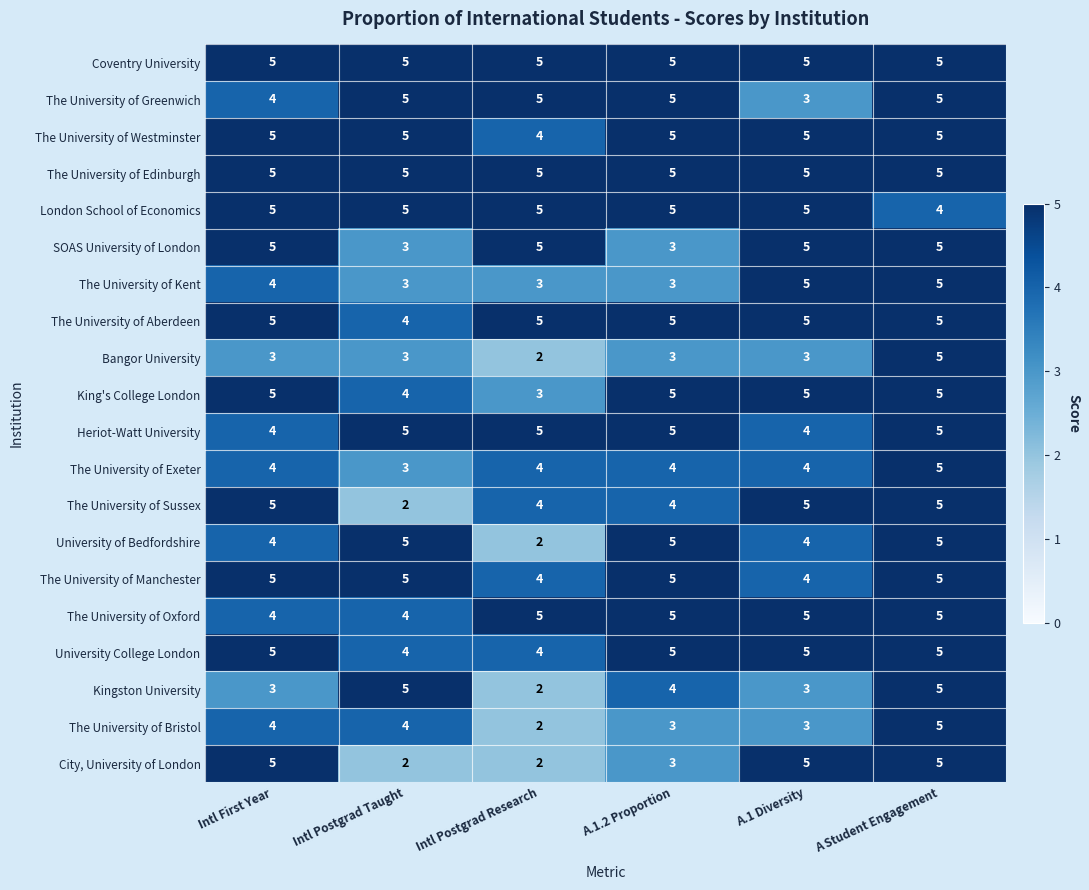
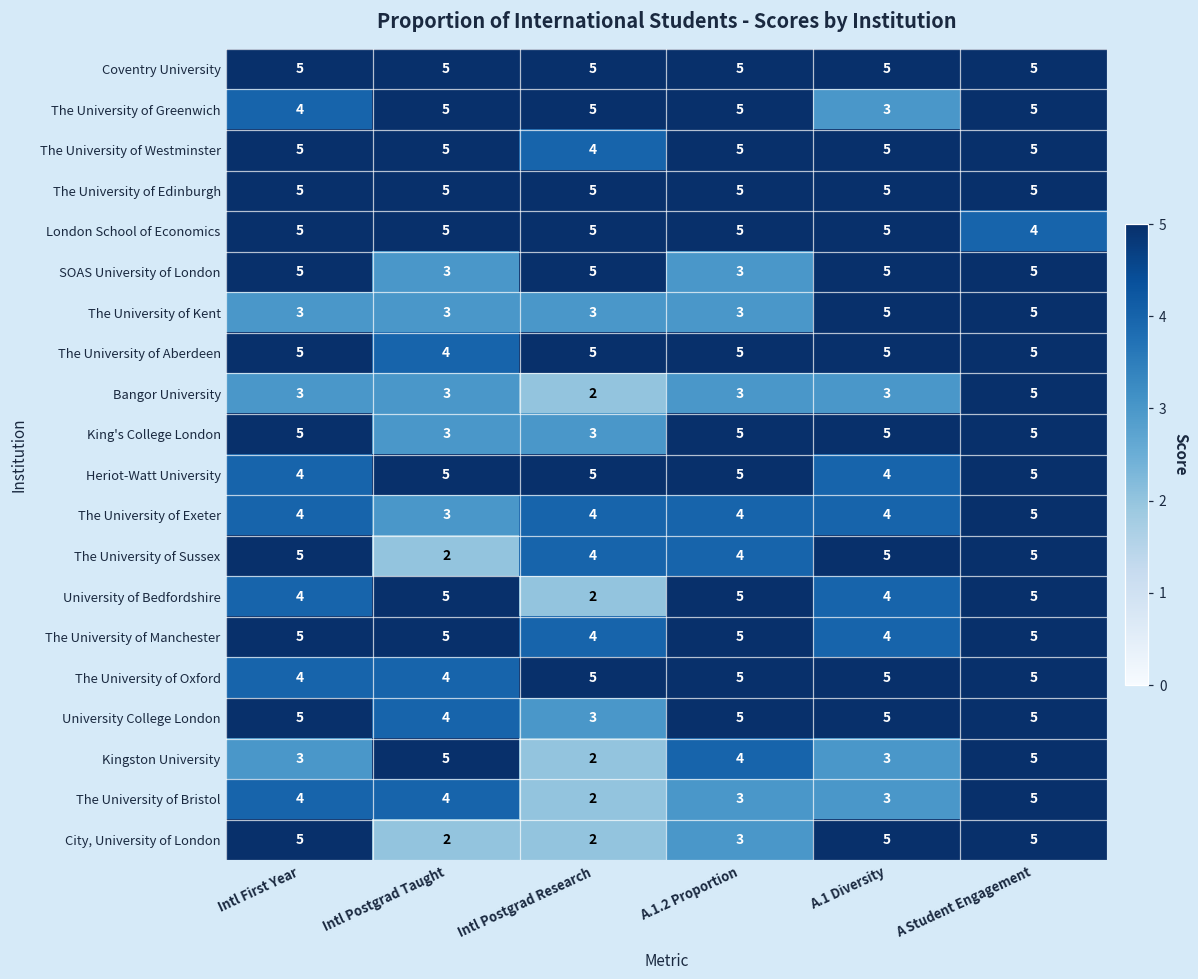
  {
    "Coventry University": {
      "Intl First Year": 5,
      "Intl Postgrad Taught": 5,
      "Intl Postgrad Research": 5,
      "A.1.2 Proportion": 5,
      "A.1 Diversity": 5,
      "A Student Engagement": 5
    },
    "The University of Greenwich": {
      "Intl First Year": 4,
      "Intl Postgrad Taught": 5,
      "Intl Postgrad Research": 5,
      "A.1.2 Proportion": 5,
      "A.1 Diversity": 3,
      "A Student Engagement": 5
    },
    "The University of Westminster": {
      "Intl First Year": 5,
      "Intl Postgrad Taught": 5,
      "Intl Postgrad Research": 4,
      "A.1.2 Proportion": 5,
      "A.1 Diversity": 5,
      "A Student Engagement": 5
    },
    "The University of Edinburgh": {
      "Intl First Year": 5,
      "Intl Postgrad Taught": 5,
      "Intl Postgrad Research": 5,
      "A.1.2 Proportion": 5,
      "A.1 Diversity": 5,
      "A Student Engagement": 5
    },
    "London School of Economics": {
      "Intl First Year": 5,
      "Intl Postgrad Taught": 5,
      "Intl Postgrad Research": 5,
      "A.1.2 Proportion": 5,
      "A.1 Diversity": 5,
      "A Student Engagement": 4
    },
    "SOAS University of London": {
      "Intl First Year": 5,
      "Intl Postgrad Taught": 3,
      "Intl Postgrad Research": 5,
      "A.1.2 Proportion": 3,
      "A.1 Diversity": 5,
      "A Student Engagement": 5
    },
    "The University of Kent": {
-     "Intl First Year": 4,
+     "Intl First Year": 3,
      "Intl Postgrad Taught": 3,
      "Intl Postgrad Research": 3,
      "A.1.2 Proportion": 3,
      "A.1 Diversity": 5,
      "A Student Engagement": 5
    },
    "The University of Aberdeen": {
      "Intl First Year": 5,
      "Intl Postgrad Taught": 4,
      "Intl Postgrad Research": 5,
      "A.1.2 Proportion": 5,
      "A.1 Diversity": 5,
      "A Student Engagement": 5
    },
    "Bangor University": {
      "Intl First Year": 3,
      "Intl Postgrad Taught": 3,
      "Intl Postgrad Research": 2,
      "A.1.2 Proportion": 3,
      "A.1 Diversity": 3,
      "A Student Engagement": 5
    },
    "King's College London": {
      "Intl First Year": 5,
-     "Intl Postgrad Taught": 4,
+     "Intl Postgrad Taught": 3,
      "Intl Postgrad Research": 3,
      "A.1.2 Proportion": 5,
      "A.1 Diversity": 5,
      "A Student Engagement": 5
    },
    "Heriot-Watt University": {
      "Intl First Year": 4,
      "Intl Postgrad Taught": 5,
      "Intl Postgrad Research": 5,
      "A.1.2 Proportion": 5,
      "A.1 Diversity": 4,
      "A Student Engagement": 5
    },
    "The University of Exeter": {
      "Intl First Year": 4,
      "Intl Postgrad Taught": 3,
      "Intl Postgrad Research": 4,
      "A.1.2 Proportion": 4,
      "A.1 Diversity": 4,
      "A Student Engagement": 5
    },
    "The University of Sussex": {
      "Intl First Year": 5,
      "Intl Postgrad Taught": 2,
      "Intl Postgrad Research": 4,
      "A.1.2 Proportion": 4,
      "A.1 Diversity": 5,
      "A Student Engagement": 5
    },
    "University of Bedfordshire": {
      "Intl First Year": 4,
      "Intl Postgrad Taught": 5,
      "Intl Postgrad Research": 2,
      "A.1.2 Proportion": 5,
      "A.1 Diversity": 4,
      "A Student Engagement": 5
    },
    "The University of Manchester": {
      "Intl First Year": 5,
      "Intl Postgrad Taught": 5,
      "Intl Postgrad Research": 4,
      "A.1.2 Proportion": 5,
      "A.1 Diversity": 4,
      "A Student Engagement": 5
    },
    "The University of Oxford": {
      "Intl First Year": 4,
      "Intl Postgrad Taught": 4,
      "Intl Postgrad Research": 5,
      "A.1.2 Proportion": 5,
      "A.1 Diversity": 5,
      "A Student Engagement": 5
    },
    "University College London": {
      "Intl First Year": 5,
      "Intl Postgrad Taught": 4,
-     "Intl Postgrad Research": 4,
+     "Intl Postgrad Research": 3,
      "A.1.2 Proportion": 5,
      "A.1 Diversity": 5,
      "A Student Engagement": 5
    },
    "Kingston University": {
      "Intl First Year": 3,
      "Intl Postgrad Taught": 5,
      "Intl Postgrad Research": 2,
      "A.1.2 Proportion": 4,
      "A.1 Diversity": 3,
      "A Student Engagement": 5
    },
    "The University of Bristol": {
      "Intl First Year": 4,
      "Intl Postgrad Taught": 4,
      "Intl Postgrad Research": 2,
      "A.1.2 Proportion": 3,
      "A.1 Diversity": 3,
      "A Student Engagement": 5
    },
    "City, University of London": {
      "Intl First Year": 5,
      "Intl Postgrad Taught": 2,
      "Intl Postgrad Research": 2,
      "A.1.2 Proportion": 3,
      "A.1 Diversity": 5,
      "A Student Engagement": 5
    }
  }
